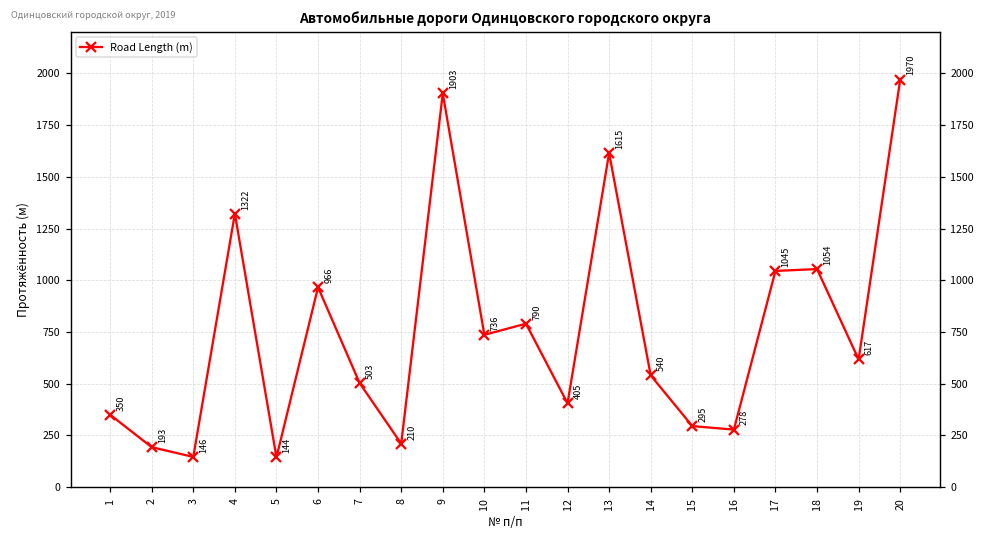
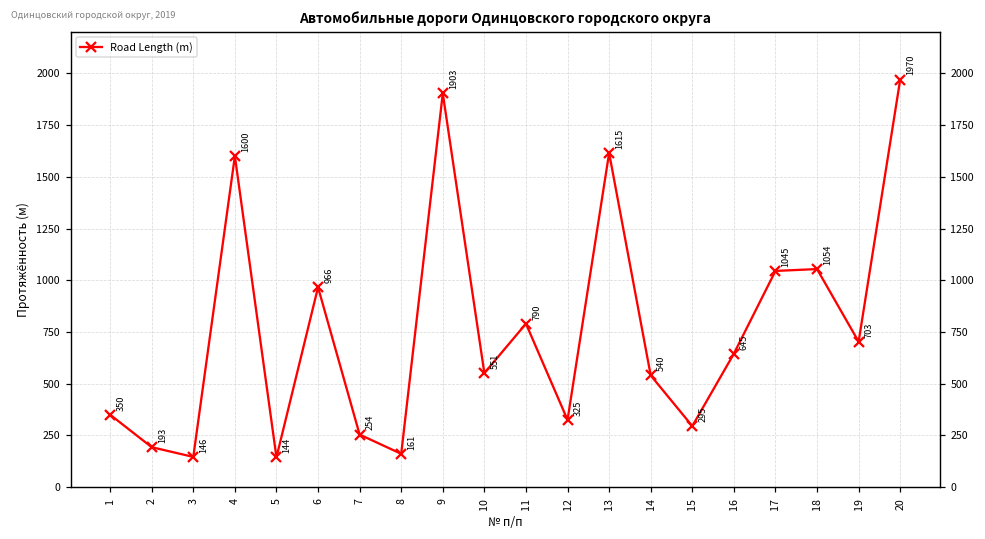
  {
    "1": 350,
    "2": 193,
    "3": 146,
-   "4": 1322,
+   "4": 1600,
    "5": 144,
    "6": 966,
-   "7": 503,
-   "8": 210,
+   "7": 254,
+   "8": 161,
    "9": 1903,
-   "10": 736,
+   "10": 551,
    "11": 790,
-   "12": 405,
+   "12": 325,
    "13": 1615,
    "14": 540,
    "15": 295,
-   "16": 278,
+   "16": 645,
    "17": 1045,
    "18": 1054,
-   "19": 617,
+   "19": 703,
    "20": 1970
  }
